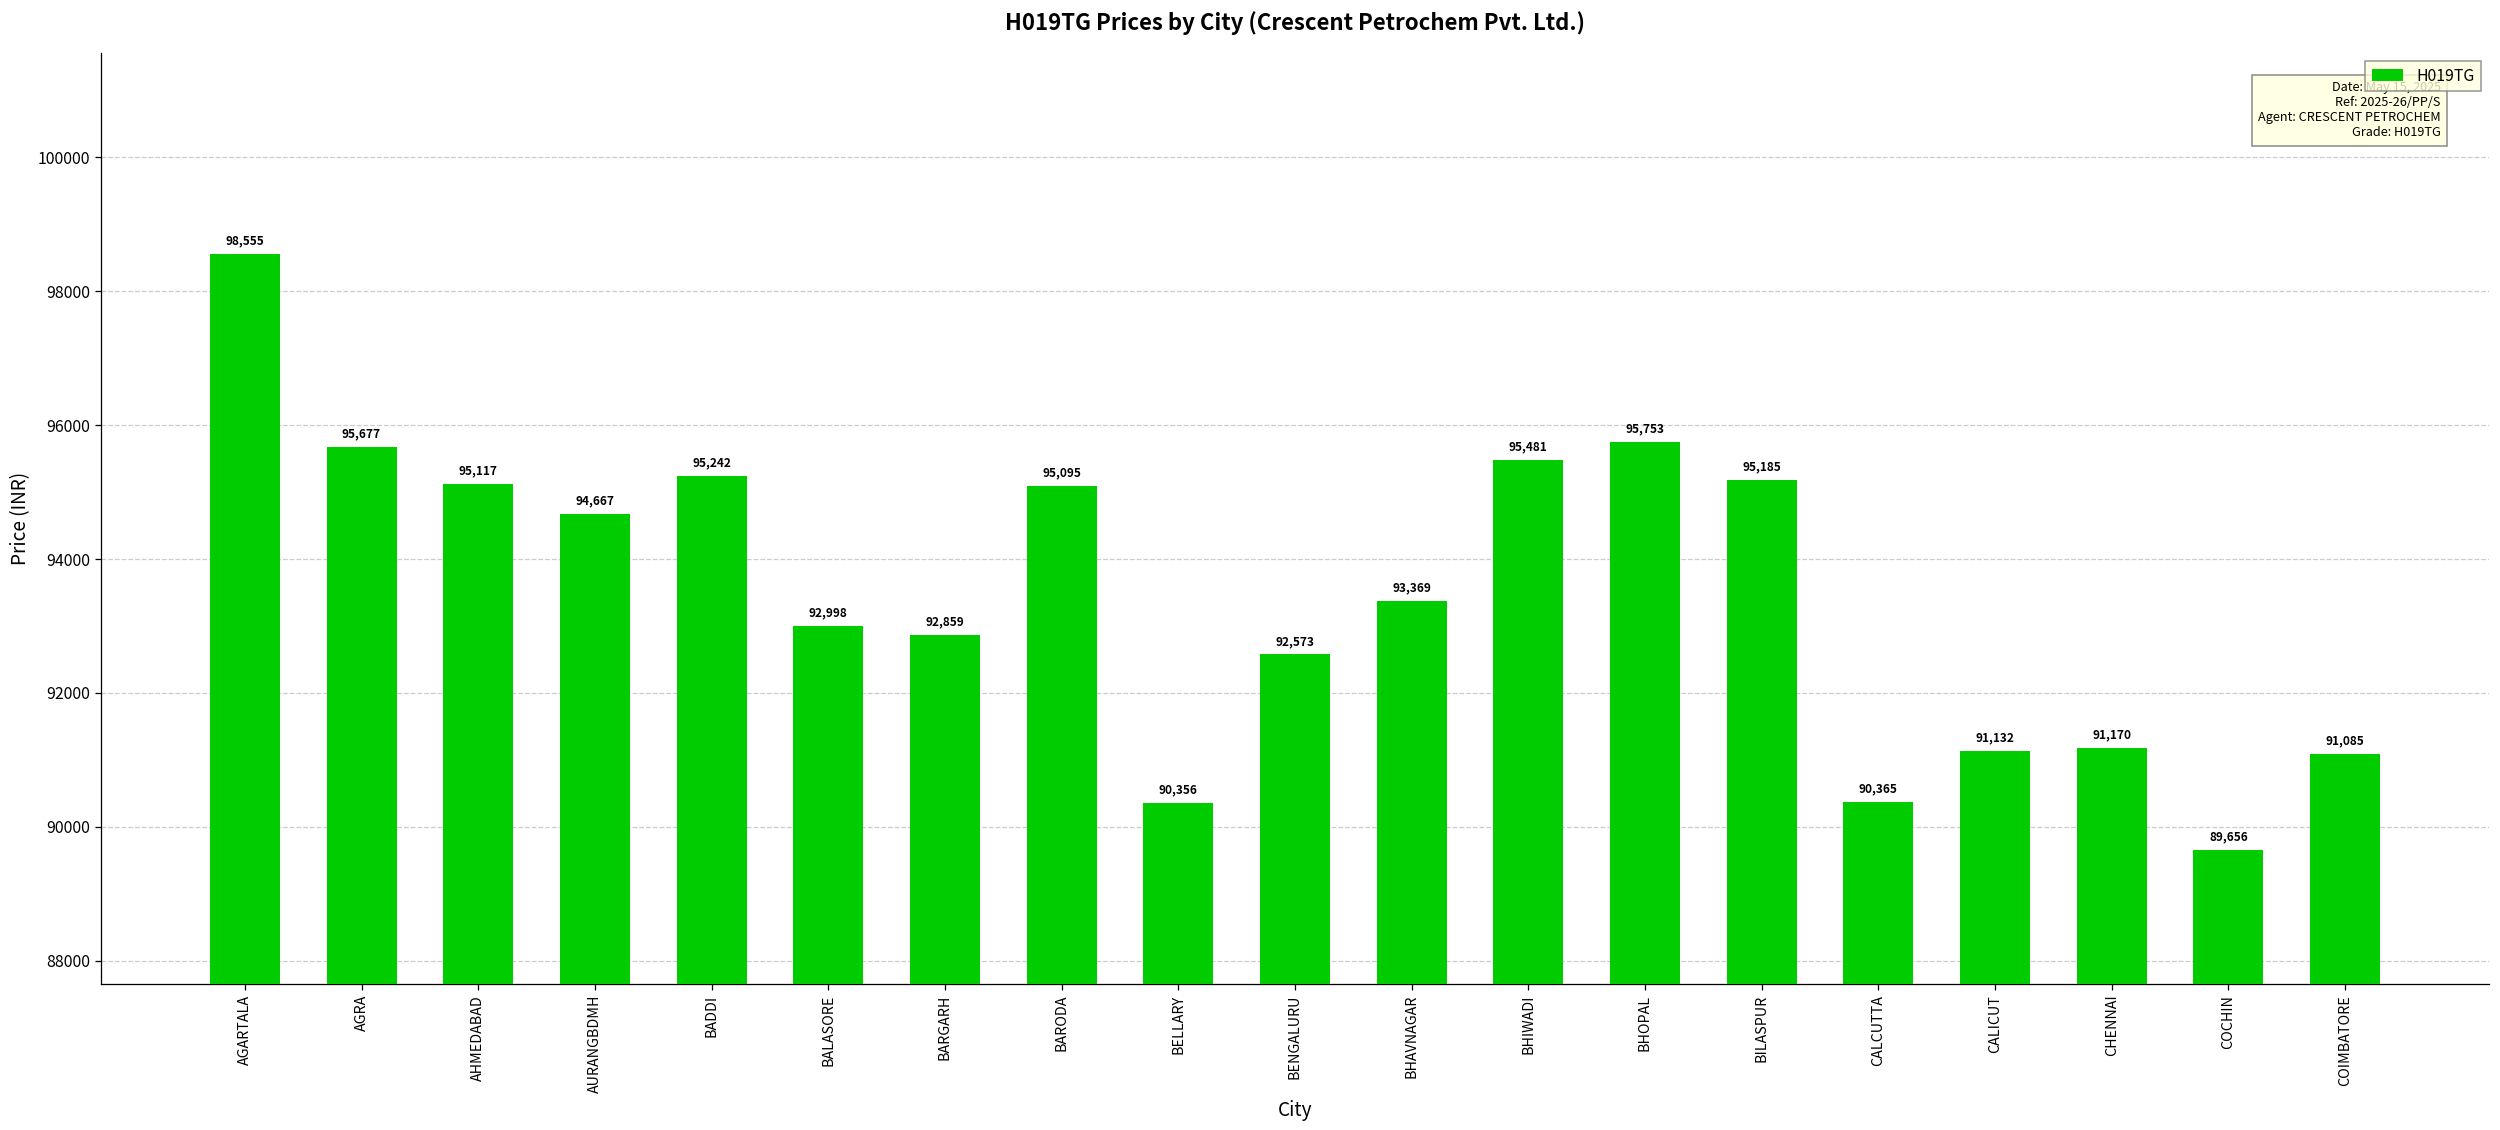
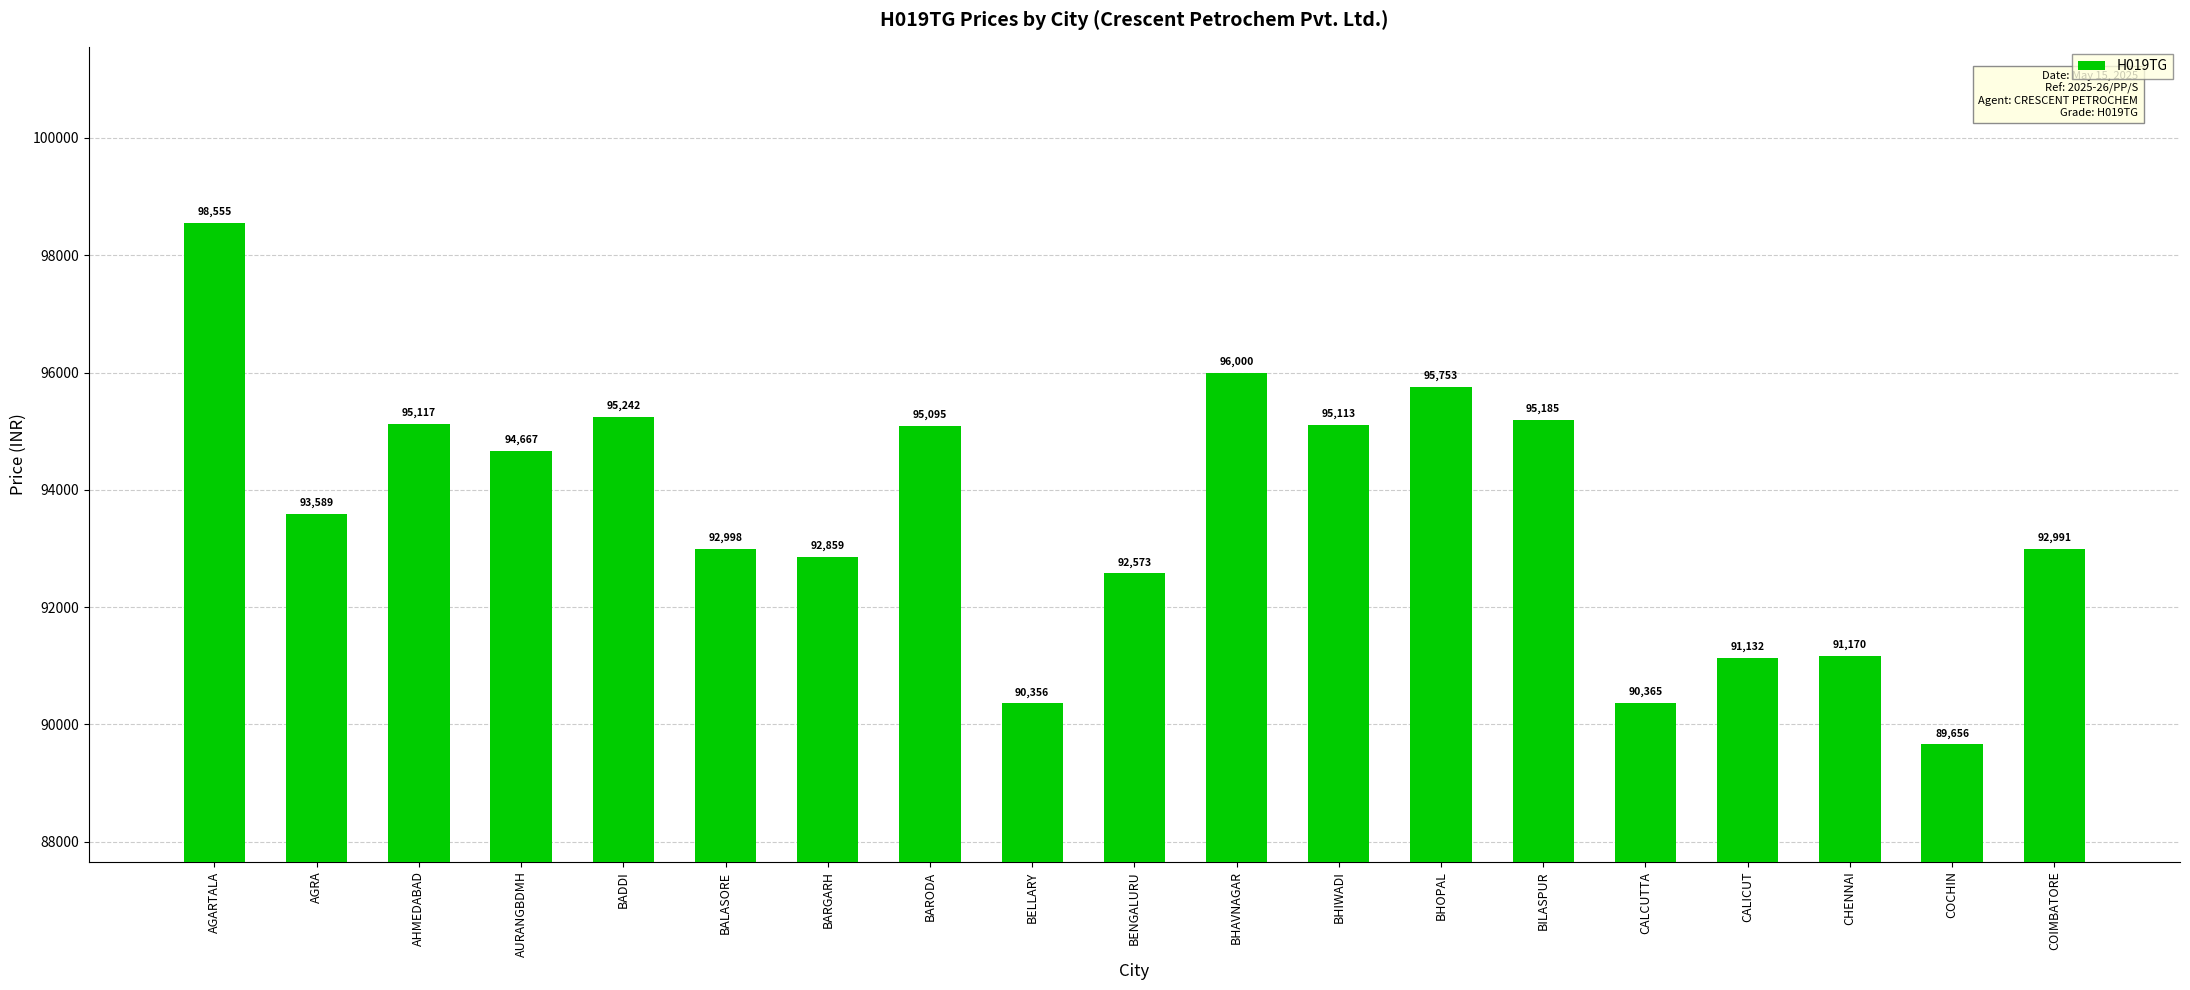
  {
    "AGARTALA": "98,555",
-   "AGRA": "95,677",
+   "AGRA": "93,589",
    "AHMEDABAD": "95,117",
    "AURANGBDMH": "94,667",
    "BADDI": "95,242",
    "BALASORE": "92,998",
    "BARGARH": "92,859",
    "BARODA": "95,095",
    "BELLARY": "90,356",
    "BENGALURU": "92,573",
-   "BHAVNAGAR": "93,369",
-   "BHIWADI": "95,481",
+   "BHAVNAGAR": "96,000",
+   "BHIWADI": "95,113",
    "BHOPAL": "95,753",
    "BILASPUR": "95,185",
    "CALCUTTA": "90,365",
    "CALICUT": "91,132",
    "CHENNAI": "91,170",
    "COCHIN": "89,656",
-   "COIMBATORE": "91,085"
+   "COIMBATORE": "92,991"
  }
